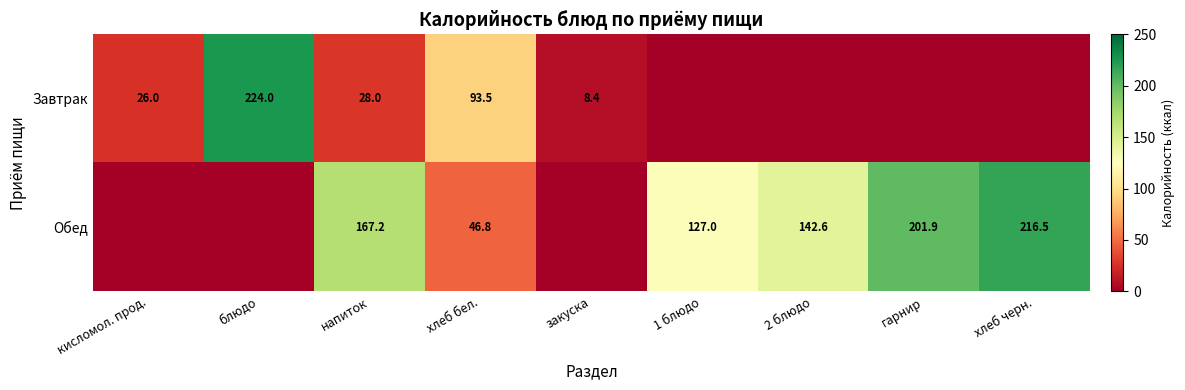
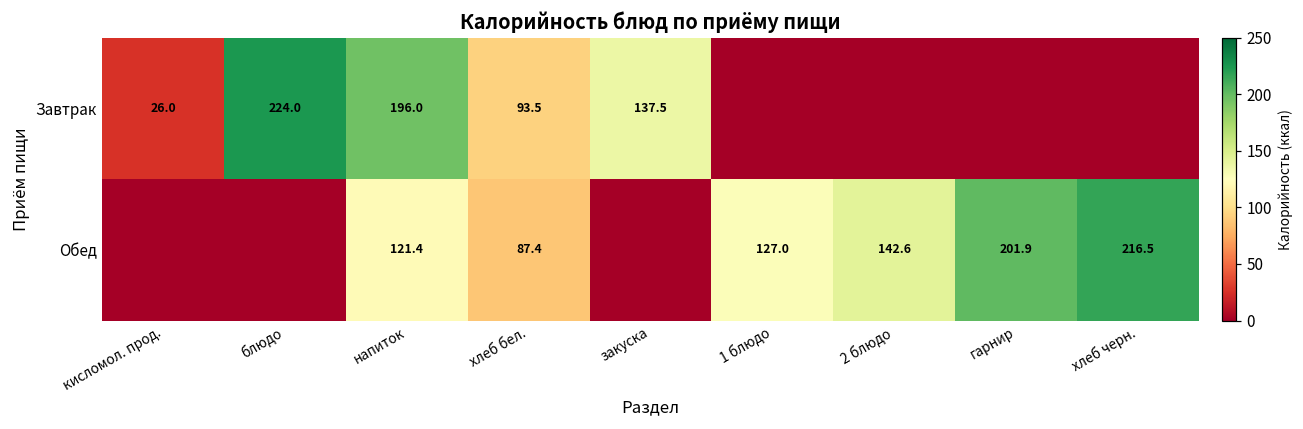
  {
    "Завтрак": {
      "кисломол. прод.": 26.0,
      "блюдо": 224.0,
-     "напиток": 28.0,
+     "напиток": 196.0,
      "хлеб бел.": 93.5,
-     "закуска": 8.4
+     "закуска": 137.5
    },
    "Обед": {
-     "напиток": 167.2,
-     "хлеб бел.": 46.8,
+     "напиток": 121.4,
+     "хлеб бел.": 87.4,
      "1 блюдо": 127.0,
      "2 блюдо": 142.6,
      "гарнир": 201.9,
      "хлеб черн.": 216.5
    }
  }
